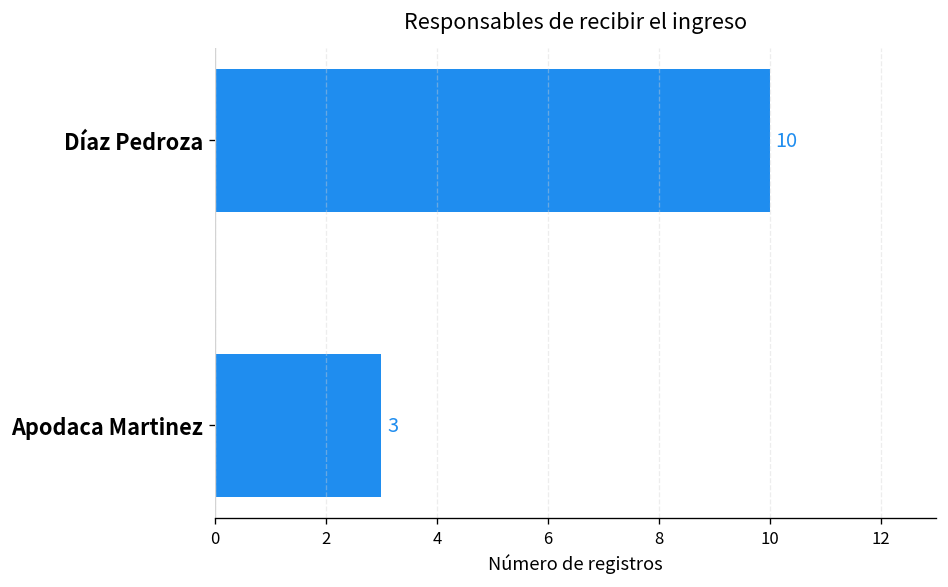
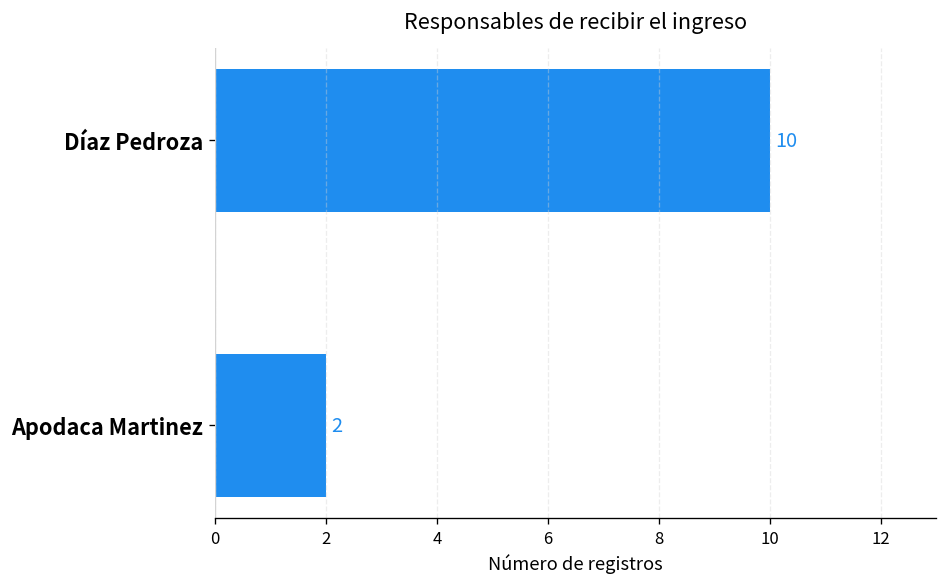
  {
    "Díaz Pedroza": 10,
-   "Apodaca Martinez": 3
+   "Apodaca Martinez": 2
  }
